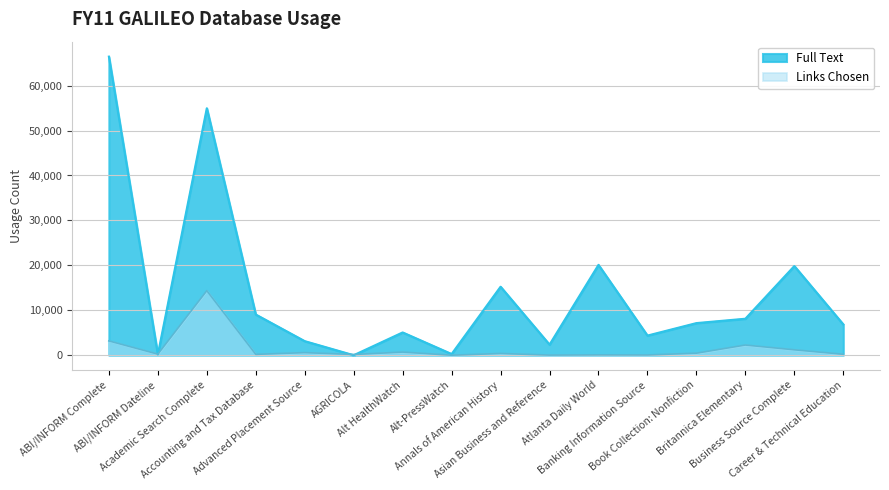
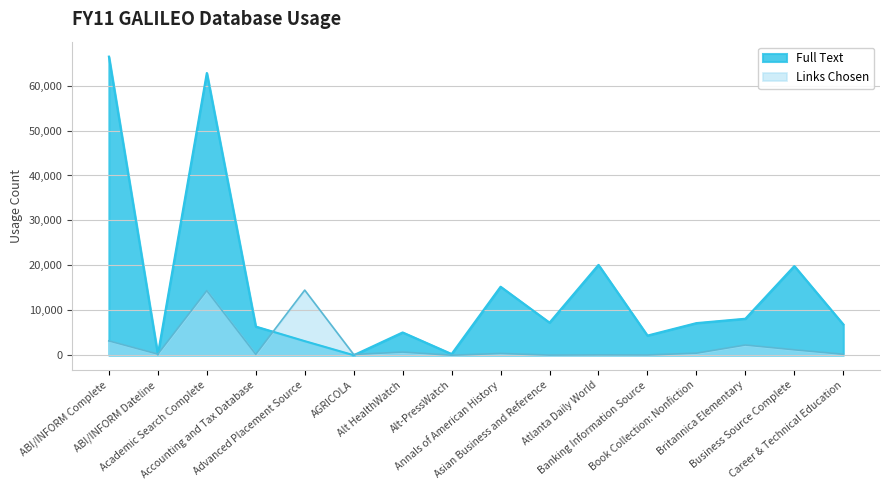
  {
    "Full Text": {
      "ABI/INFORM Complete": "66,000",
-     "Academic Search Complete": "55,000",
-     "Accounting and Tax Database": "9,000",
+     "Academic Search Complete": "63,000",
+     "Accounting and Tax Database": "6,000",
      "Advanced Placement Source": "3,000",
      "Alt HealthWatch": "5,000",
      "Annals of American History": "15,000",
-     "Asian Business and Reference": "2,000",
+     "Asian Business and Reference": "7,000",
      "Atlanta Daily World": "20,000",
      "Banking Information Source": "4,000",
      "Book Collection: Nonfiction": "7,000",
      "Britannica Elementary": "8,000",
      "Business Source Complete": "20,000",
      "Career & Technical Education": "7,000"
    },
    "Links Chosen": {
      "ABI/INFORM Complete": "3,000",
      "Academic Search Complete": "14,000",
      "Accounting and Tax Database": "0",
-     "Advanced Placement Source": "1,000",
+     "Advanced Placement Source": "14,000",
      "Alt HealthWatch": "1,000",
      "Annals of American History": "0",
      "Asian Business and Reference": "0",
      "Atlanta Daily World": "0",
      "Banking Information Source": "0",
      "Book Collection: Nonfiction": "0",
      "Britannica Elementary": "2,000",
      "Business Source Complete": "1,000",
      "Career & Technical Education": "0"
    }
  }
